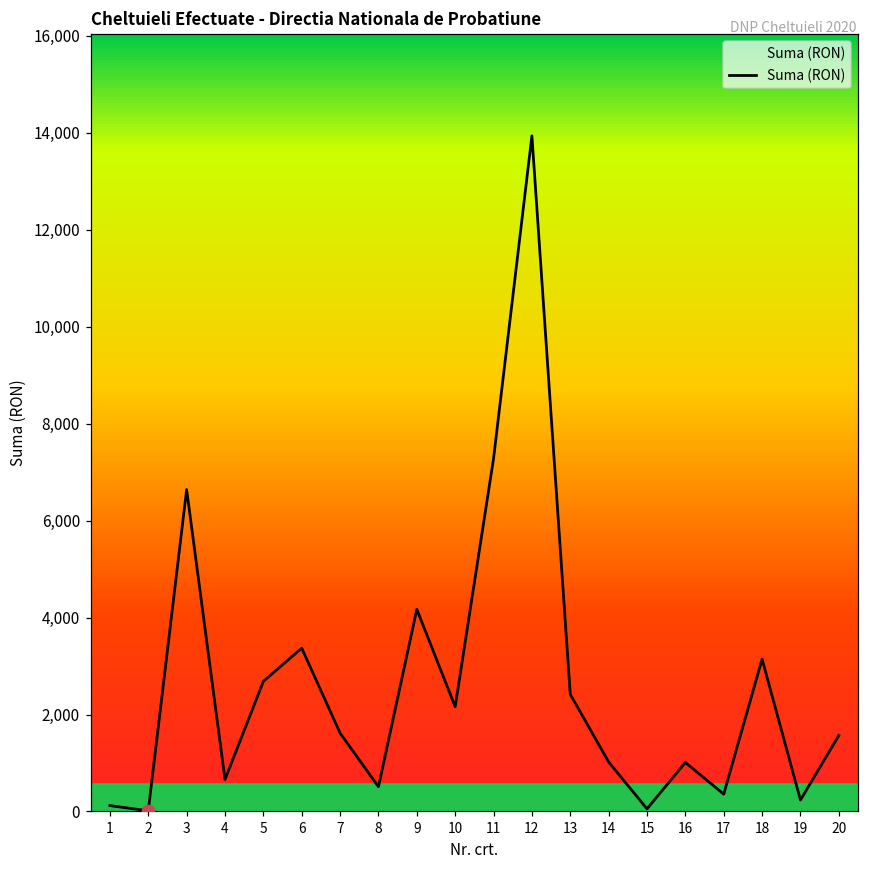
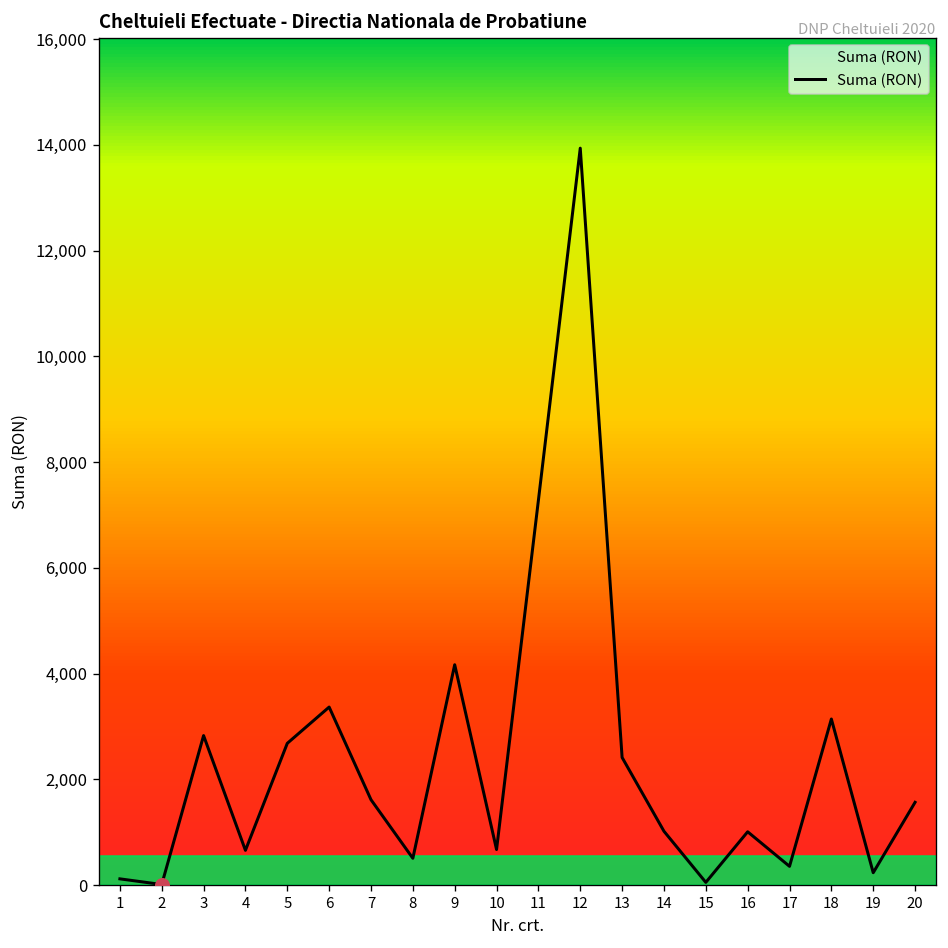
  {
    "Suma (RON)": {
-     "3": "6,600",
+     "3": "2,800",
      "4": "700",
      "5": "2,700",
      "6": "3,400",
      "7": "1,600",
      "9": "4,200",
-     "10": "2,200",
+     "10": "700",
      "11": "7,300",
      "12": "13,900",
      "13": "2,400",
      "14": "1,000",
      "16": "1,000",
      "18": "3,100",
      "20": "1,600"
    }
  }
